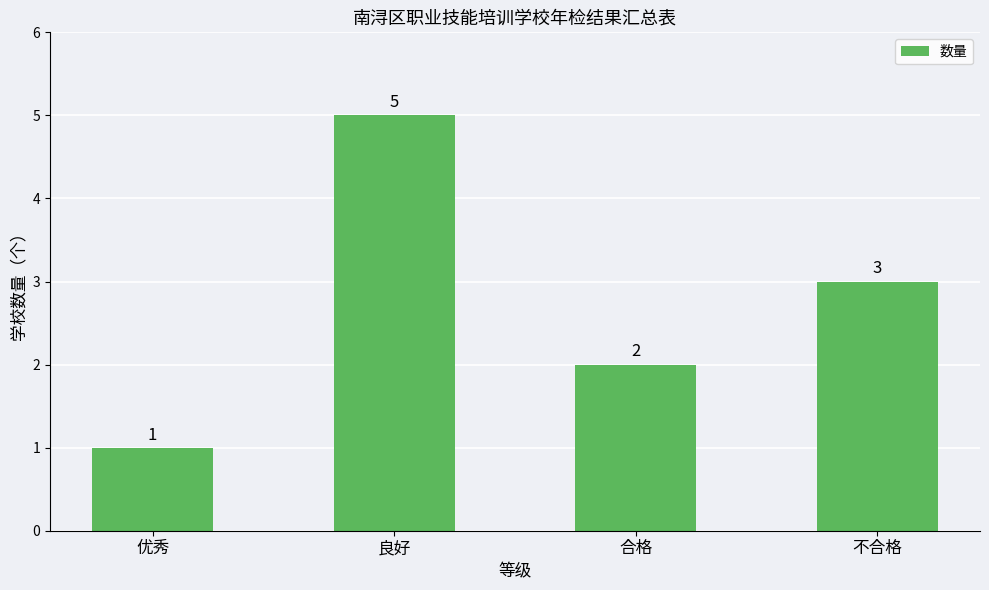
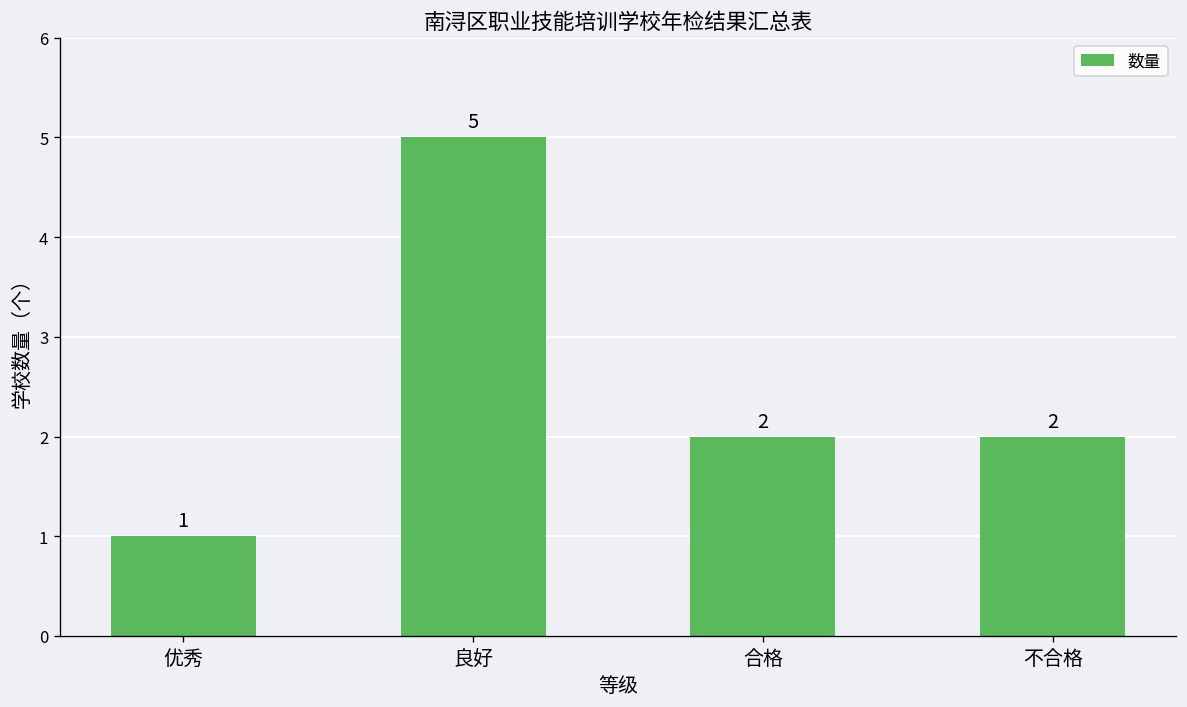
  {
    "优秀": 1,
    "良好": 5,
    "合格": 2,
-   "不合格": 3
+   "不合格": 2
  }
